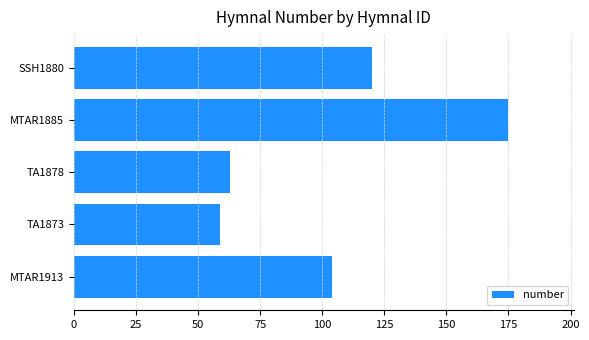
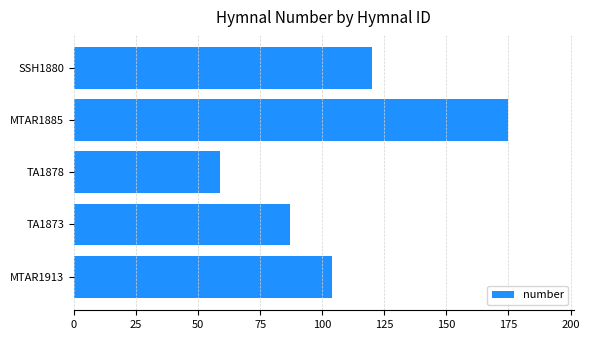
  {
    "SSH1880": 120,
    "MTAR1885": 175,
-   "TA1878": 63,
-   "TA1873": 59,
+   "TA1878": 59,
+   "TA1873": 87,
    "MTAR1913": 104
  }
